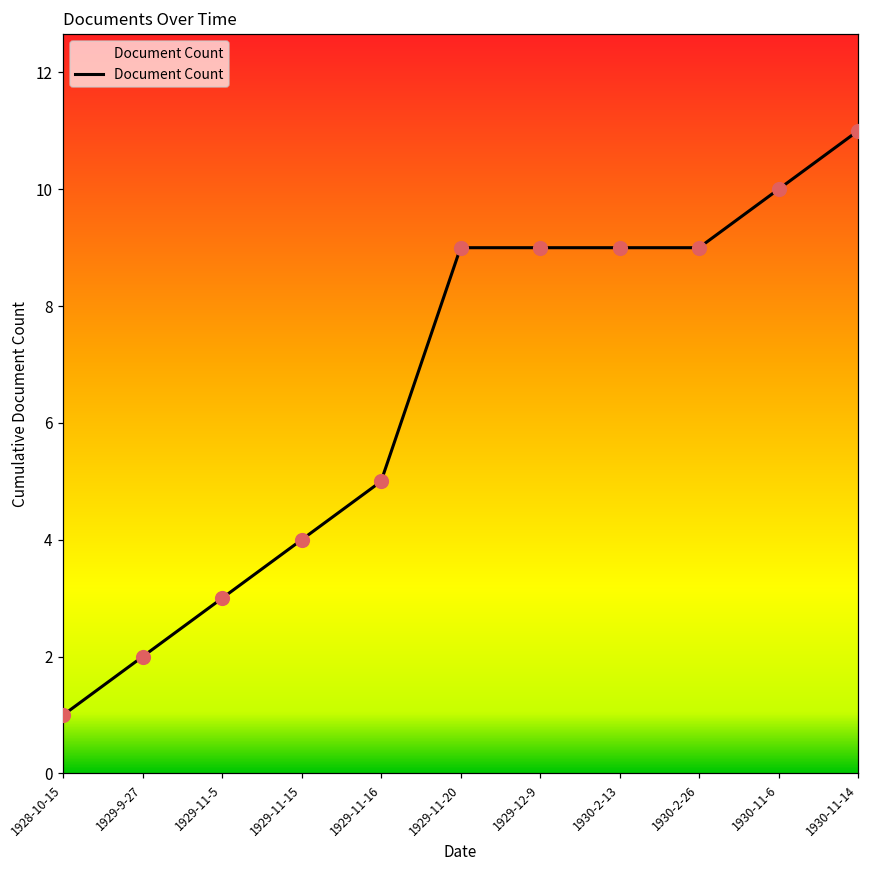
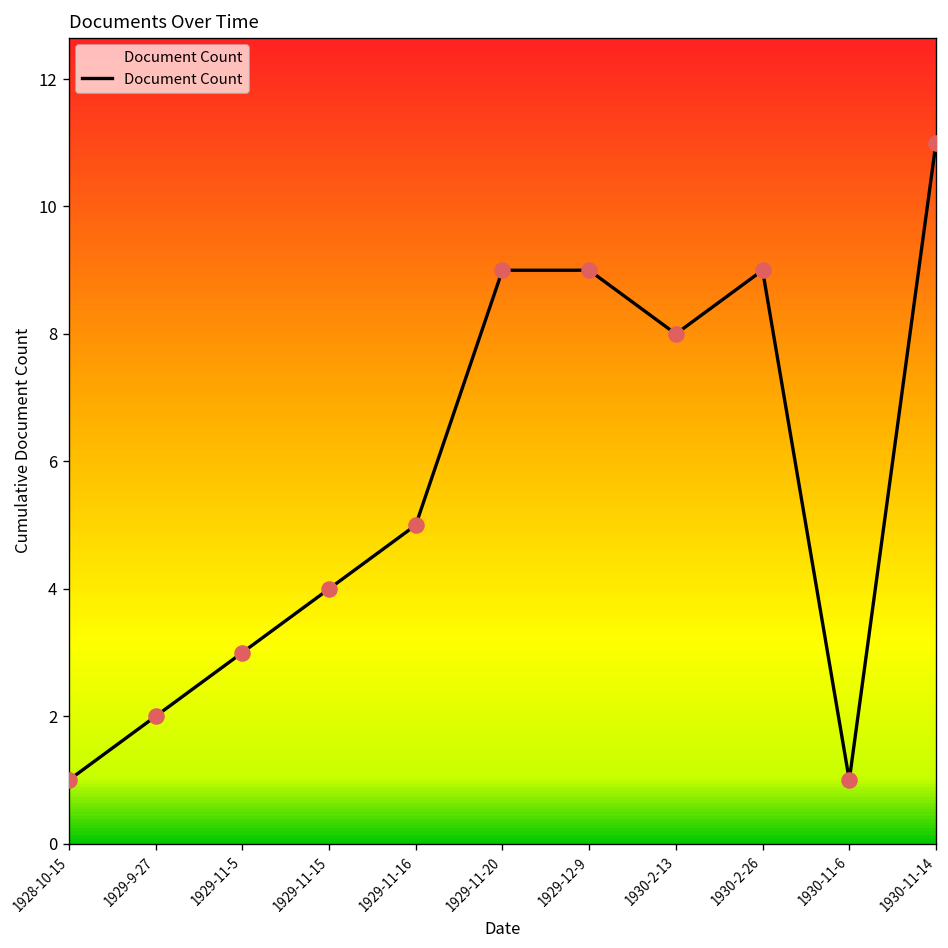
  {
    "1928-10-15": 1,
    "1929-9-27": 2,
    "1929-11-5": 3,
    "1929-11-15": 4,
    "1929-11-16": 5,
    "1929-11-20": 9,
    "1929-12-9": 9,
-   "1930-2-13": 9,
+   "1930-2-13": 8,
    "1930-2-26": 9,
-   "1930-11-6": 10,
+   "1930-11-6": 1,
    "1930-11-14": 11
  }
